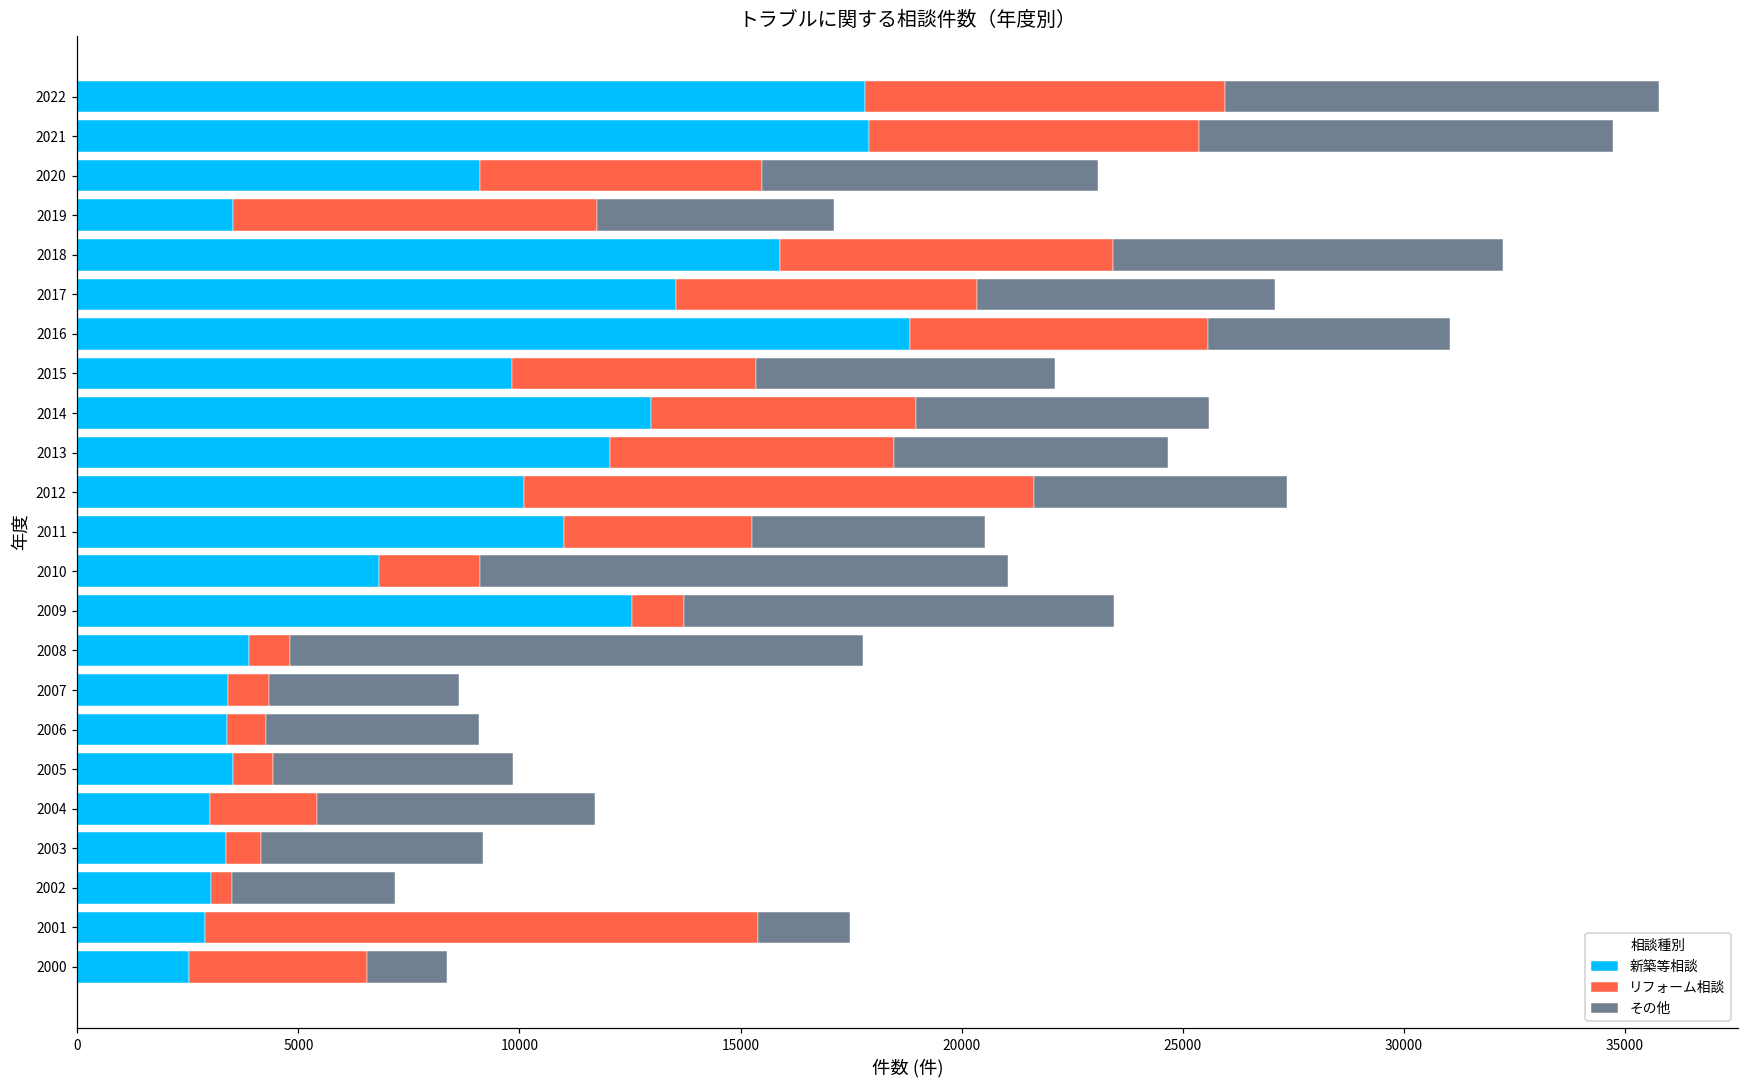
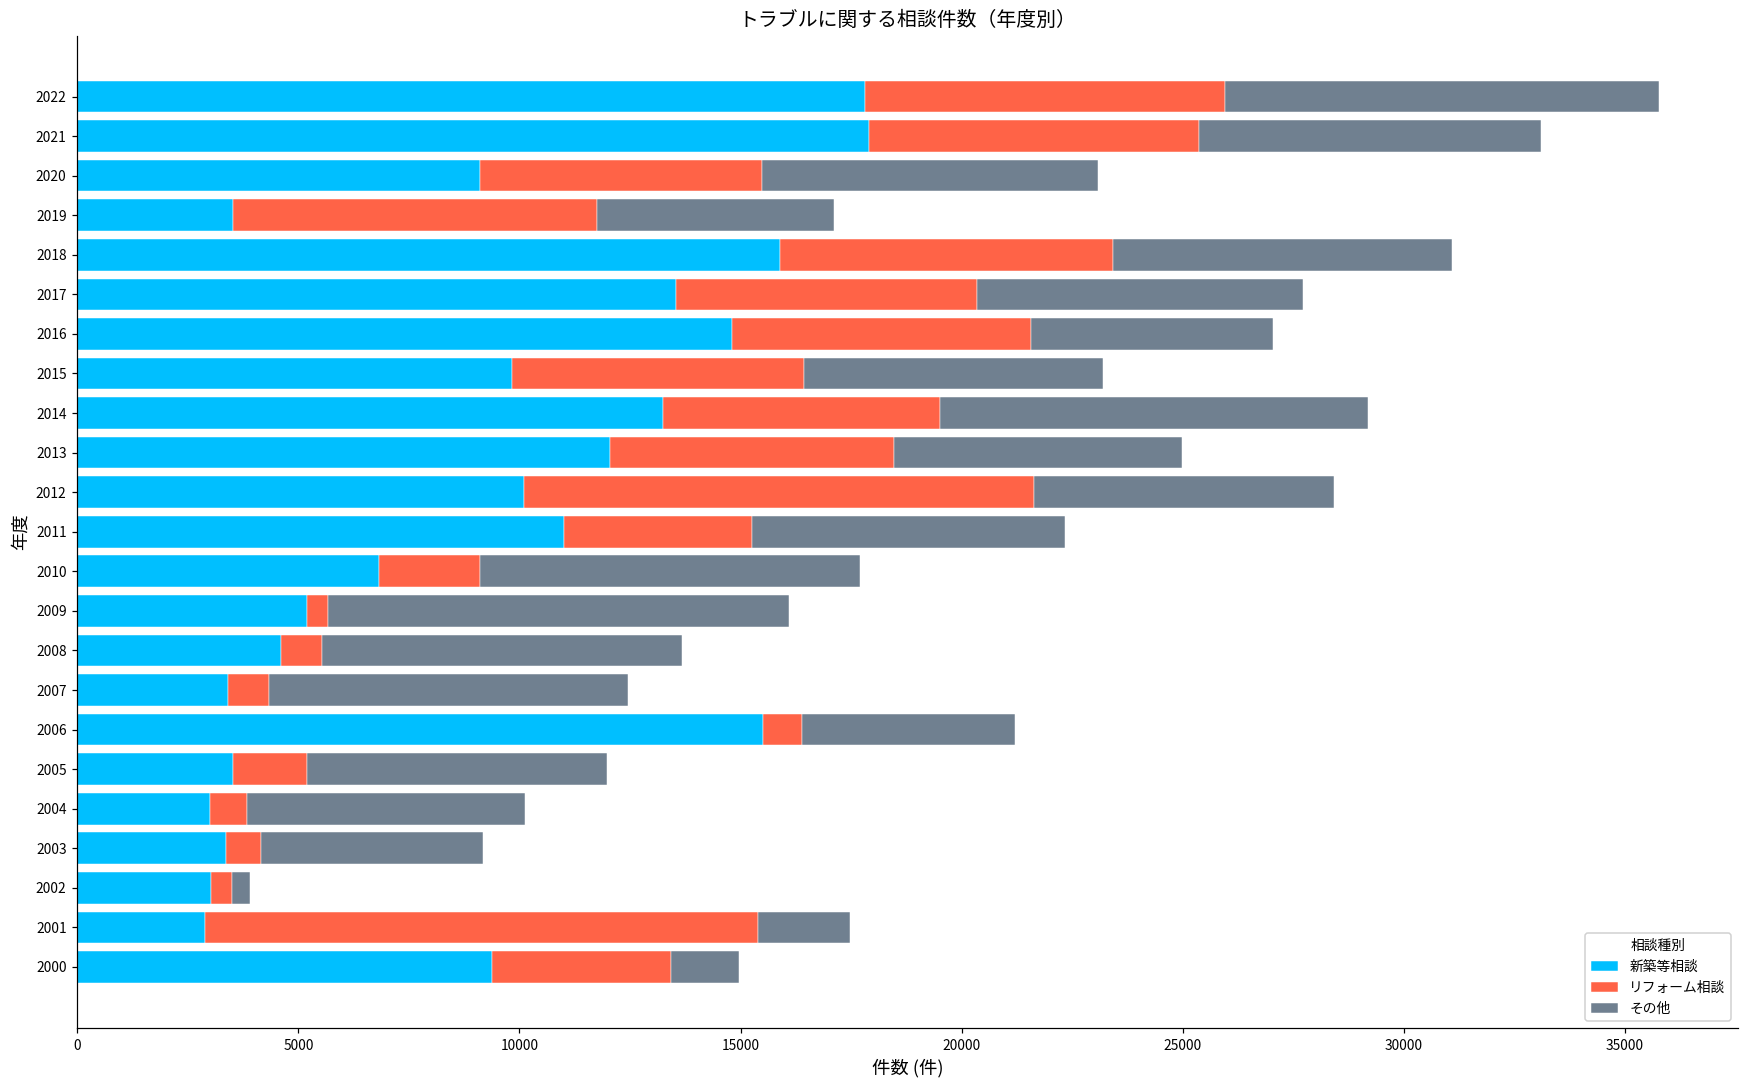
  {
    "新築等相談": {
      "2022": 17800,
      "2021": 17900,
      "2020": 9100,
      "2019": 3500,
      "2018": 15900,
      "2017": 13500,
-     "2016": 18800,
+     "2016": 14800,
      "2015": 9800,
-     "2014": 13000,
+     "2014": 13200,
      "2013": 12000,
      "2012": 10100,
      "2011": 11000,
      "2010": 6800,
-     "2009": 12500,
-     "2008": 3900,
+     "2009": 5200,
+     "2008": 4600,
      "2007": 3400,
-     "2006": 3400,
+     "2006": 15500,
      "2005": 3500,
      "2004": 3000,
      "2003": 3400,
      "2002": 3000,
      "2001": 2900,
-     "2000": 2500
+     "2000": 9400
    },
    "リフォーム相談": {
      "2022": 8100,
      "2021": 7500,
      "2020": 6400,
      "2019": 8200,
      "2018": 7500,
      "2017": 6800,
      "2016": 6800,
-     "2015": 5500,
-     "2014": 6000,
+     "2015": 6600,
+     "2014": 6300,
      "2013": 6400,
      "2012": 11500,
      "2011": 4300,
      "2010": 2300,
-     "2009": 1200,
+     "2009": 500,
      "2008": 900,
      "2007": 900,
      "2006": 900,
-     "2005": 900,
-     "2004": 2400,
+     "2005": 1700,
+     "2004": 800,
      "2003": 800,
      "2002": 500,
      "2001": 12500,
      "2000": 4000
    },
    "その他": {
      "2022": 9800,
-     "2021": 9400,
+     "2021": 7700,
      "2020": 7600,
      "2019": 5400,
-     "2018": 8800,
-     "2017": 6700,
+     "2018": 7700,
+     "2017": 7400,
      "2016": 5500,
      "2015": 6800,
-     "2014": 6600,
-     "2013": 6200,
-     "2012": 5700,
-     "2011": 5300,
-     "2010": 11900,
-     "2009": 9700,
-     "2008": 12900,
-     "2007": 4300,
+     "2014": 9700,
+     "2013": 6500,
+     "2012": 6800,
+     "2011": 7100,
+     "2010": 8600,
+     "2009": 10400,
+     "2008": 8100,
+     "2007": 8100,
      "2006": 4800,
-     "2005": 5400,
+     "2005": 6800,
      "2004": 6300,
      "2003": 5000,
-     "2002": 3700,
+     "2002": 400,
      "2001": 2100,
-     "2000": 1800
+     "2000": 1500
    }
  }
